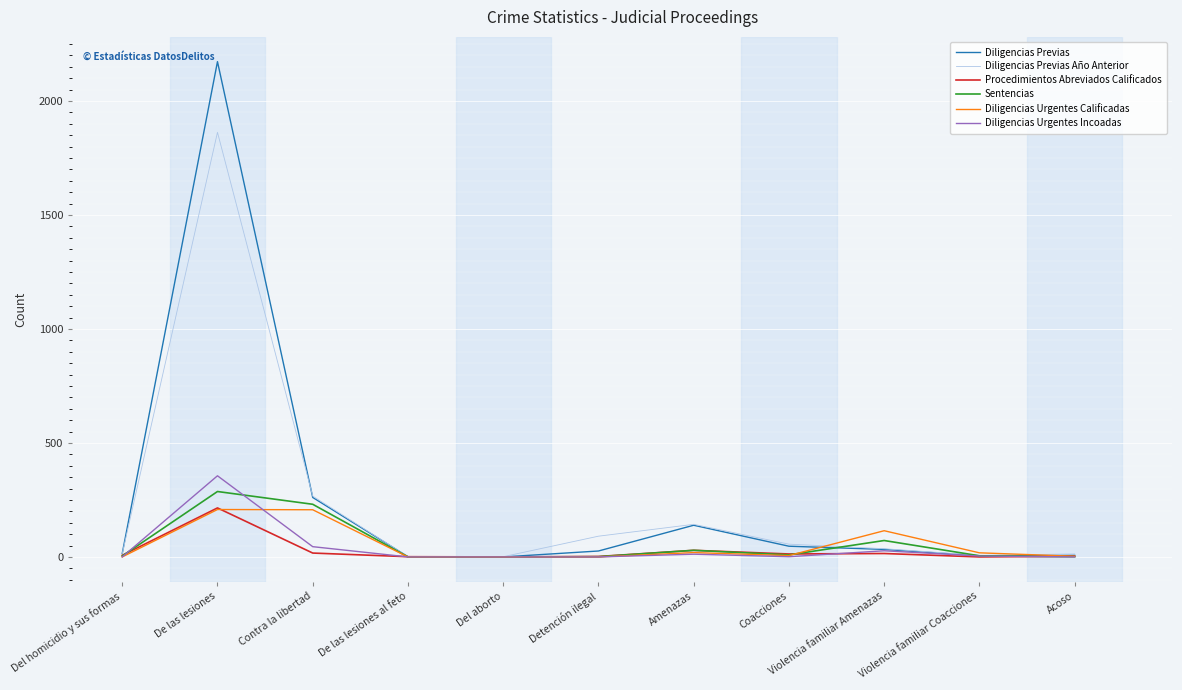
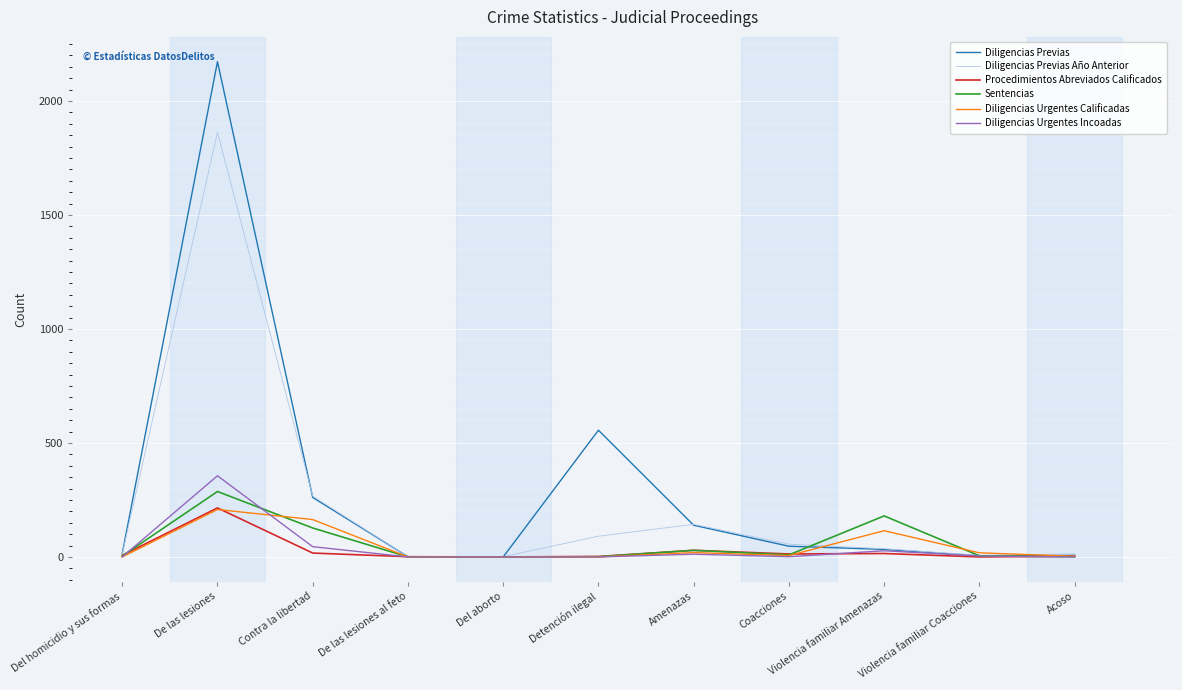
  {
    "Diligencias Previas": {
      "De las lesiones": 2170,
-     "Detención ilegal": 30
+     "Detención ilegal": 560
    },
    "Diligencias Previas Año Anterior": {
      "De las lesiones": 1860,
      "Detención ilegal": 90
    },
    "Procedimientos Abreviados Calificados": {
      "Contra la libertad": 20,
      "Violencia familiar Amenazas": 20
    },
    "Sentencias": {
      "De las lesiones": 290,
-     "Contra la libertad": 230,
-     "Violencia familiar Amenazas": 70
+     "Contra la libertad": 130,
+     "Violencia familiar Amenazas": 180
    },
    "Diligencias Urgentes Calificadas": {
-     "Contra la libertad": 210,
+     "Contra la libertad": 160,
      "Violencia familiar Amenazas": 120
    },
    "Diligencias Urgentes Incoadas": {
      "De las lesiones": 360,
      "Contra la libertad": 50
    }
  }
